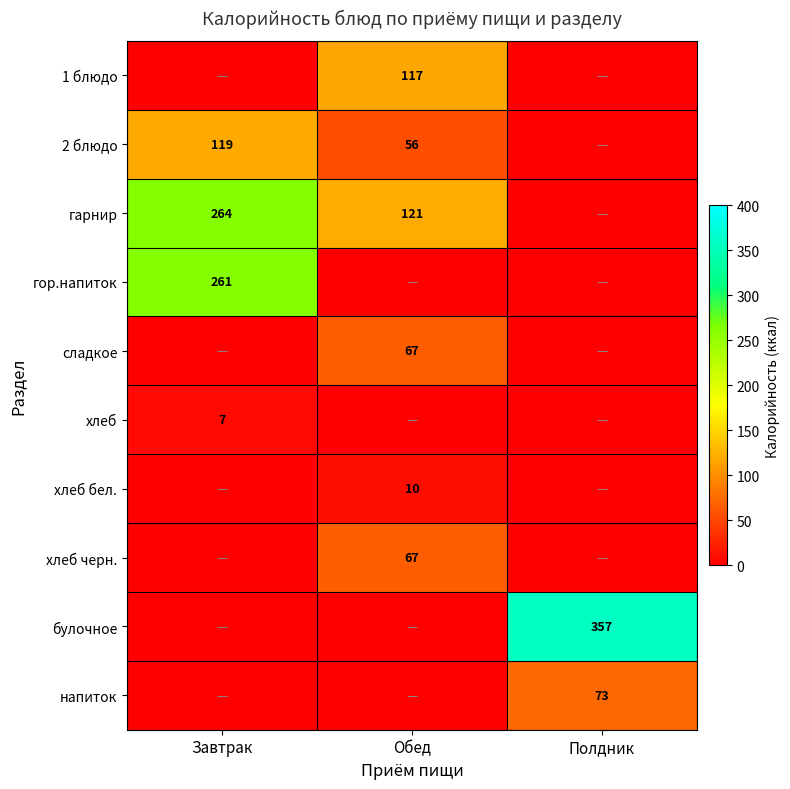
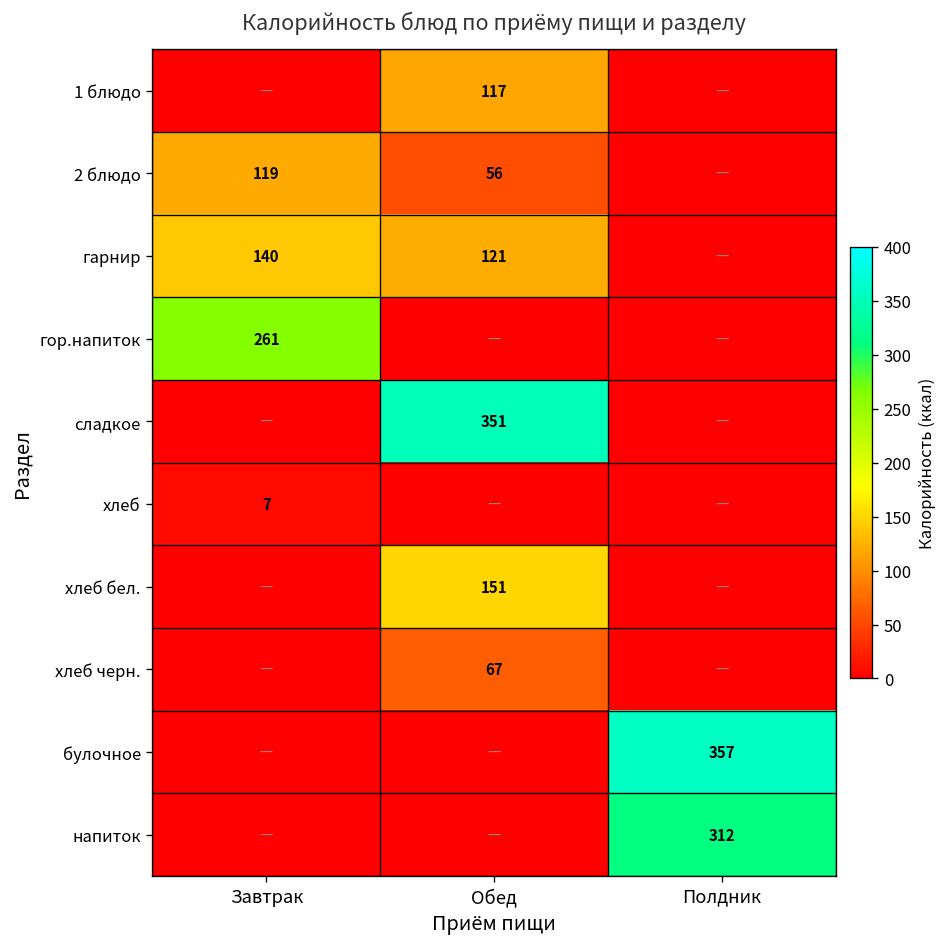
  {
    "1 блюдо": {
      "Обед": 117
    },
    "2 блюдо": {
      "Завтрак": 119,
      "Обед": 56
    },
    "гарнир": {
-     "Завтрак": 264,
+     "Завтрак": 140,
      "Обед": 121
    },
    "гор.напиток": {
      "Завтрак": 261
    },
    "сладкое": {
-     "Обед": 67
+     "Обед": 351
    },
    "хлеб": {
      "Завтрак": 7
    },
    "хлеб бел.": {
-     "Обед": 10
+     "Обед": 151
    },
    "хлеб черн.": {
      "Обед": 67
    },
    "булочное": {
      "Полдник": 357
    },
    "напиток": {
-     "Полдник": 73
+     "Полдник": 312
    }
  }
